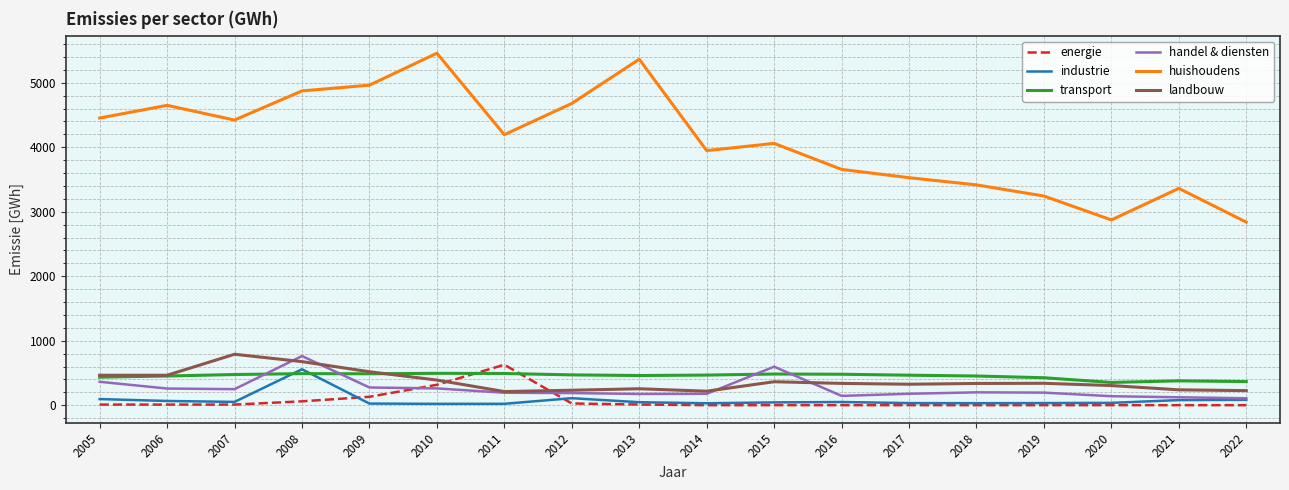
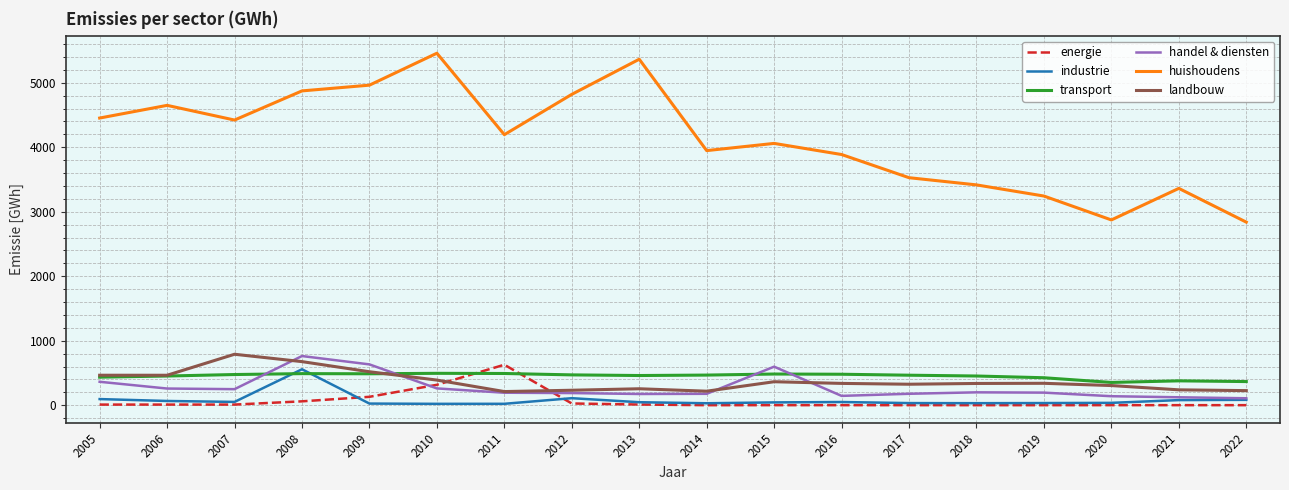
  {
    "energie": {
      "2005": 0,
      "2006": 0,
      "2007": 0,
      "2008": 100,
      "2009": 100,
      "2010": 300,
      "2011": 600,
      "2012": 0,
      "2015": 0,
      "2016": 0,
      "2021": 0,
      "2022": 0
    },
    "industrie": {
      "2005": 100,
      "2006": 100,
      "2007": 100,
      "2008": 600,
      "2009": 0,
      "2010": 0,
      "2011": 0,
      "2012": 100,
      "2015": 0,
      "2016": 100,
      "2021": 100
    },
    "transport": {
      "2007": 500,
      "2008": 500,
      "2010": 500,
      "2011": 500,
      "2012": 500,
      "2013": 500,
      "2014": 500,
      "2015": 500,
      "2016": 500,
      "2017": 500,
      "2018": 500,
      "2019": 400,
      "2020": 400,
      "2021": 400,
      "2022": 400
    },
    "handel & diensten": {
      "2005": 400,
      "2006": 300,
      "2007": 200,
      "2008": 800,
-     "2009": 300,
+     "2009": 600,
      "2010": 300,
      "2012": 200,
      "2013": 200,
      "2014": 200,
      "2015": 600,
      "2016": 100,
      "2017": 200,
      "2018": 200,
      "2019": 200,
      "2020": 100,
      "2021": 100
    },
    "huishoudens": {
      "2005": 4500,
      "2006": 4600,
      "2007": 4400,
      "2008": 4900,
      "2009": 5000,
      "2010": 5500,
      "2011": 4200,
-     "2012": 4700,
+     "2012": 4800,
      "2013": 5400,
      "2014": 3900,
      "2015": 4100,
-     "2016": 3700,
+     "2016": 3900,
      "2017": 3500,
      "2018": 3400,
      "2019": 3200,
      "2020": 2900,
      "2021": 3400,
      "2022": 2800
    },
    "landbouw": {
      "2007": 800,
      "2008": 700,
      "2010": 400,
      "2012": 200,
      "2013": 300,
      "2014": 200,
      "2015": 400,
      "2016": 300,
      "2017": 300,
      "2018": 300,
      "2019": 300,
      "2020": 300,
      "2021": 200,
      "2022": 200
    }
  }
